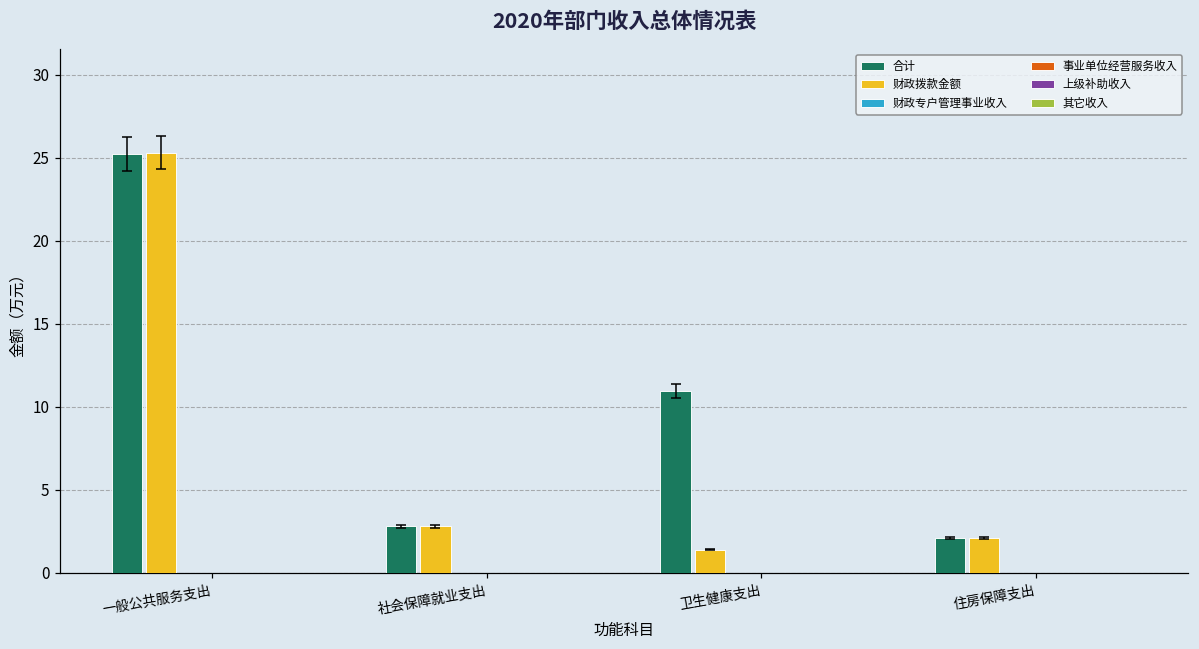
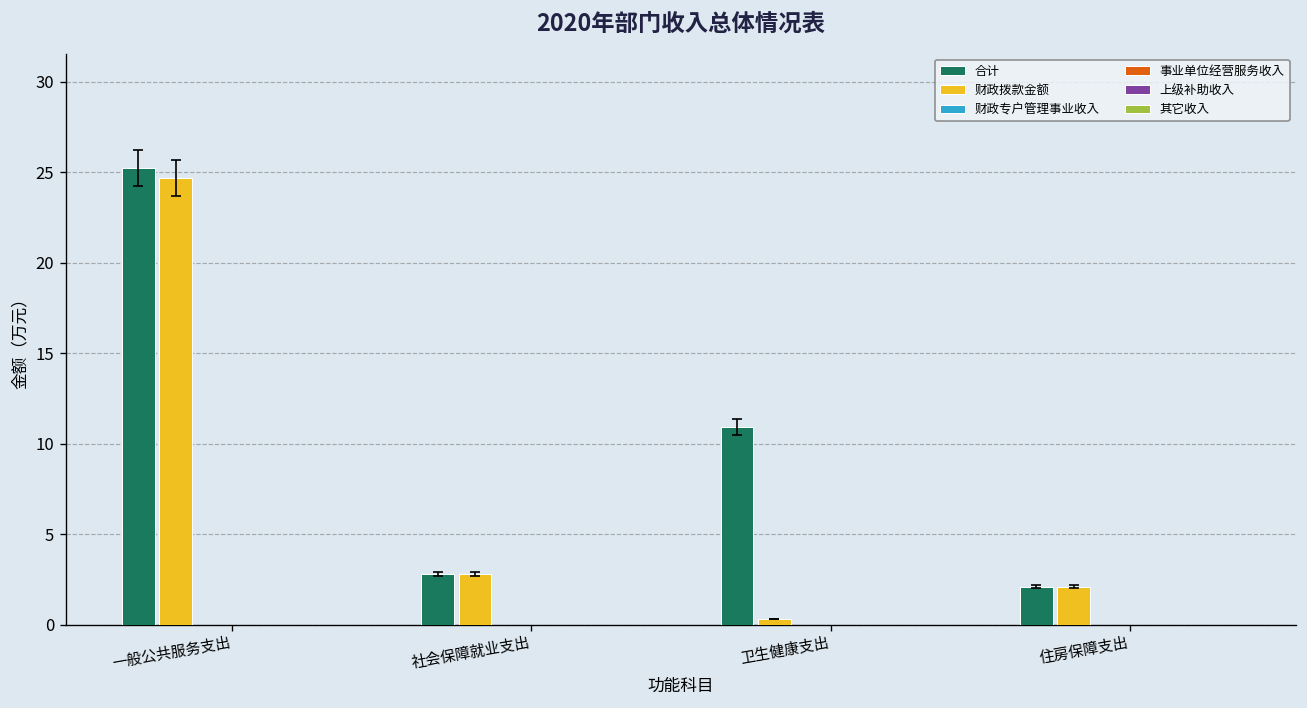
  {
    "合计": {
      "一般公共服务支出": 25.2,
      "社会保障就业支出": 2.8,
      "卫生健康支出": 10.9,
      "住房保障支出": 2.1
    },
    "财政拨款金额": {
-     "一般公共服务支出": 25.3,
+     "一般公共服务支出": 24.7,
      "社会保障就业支出": 2.8,
-     "卫生健康支出": 1.4,
+     "卫生健康支出": 0.3,
      "住房保障支出": 2.1
    },
    "财政专户管理事业收入": {
      "一般公共服务支出": 0.0,
      "社会保障就业支出": 0.0,
      "卫生健康支出": 0.0,
      "住房保障支出": 0.0
    },
    "事业单位经营服务收入": {
      "一般公共服务支出": 0.0,
      "社会保障就业支出": 0.0,
      "卫生健康支出": 0.0,
      "住房保障支出": 0.0
    },
    "上级补助收入": {
      "一般公共服务支出": 0.0,
      "社会保障就业支出": 0.0,
      "卫生健康支出": 0.0,
      "住房保障支出": 0.0
    },
    "其它收入": {
      "一般公共服务支出": 0.0,
      "社会保障就业支出": 0.0,
      "卫生健康支出": 0.0,
      "住房保障支出": 0.0
    }
  }
